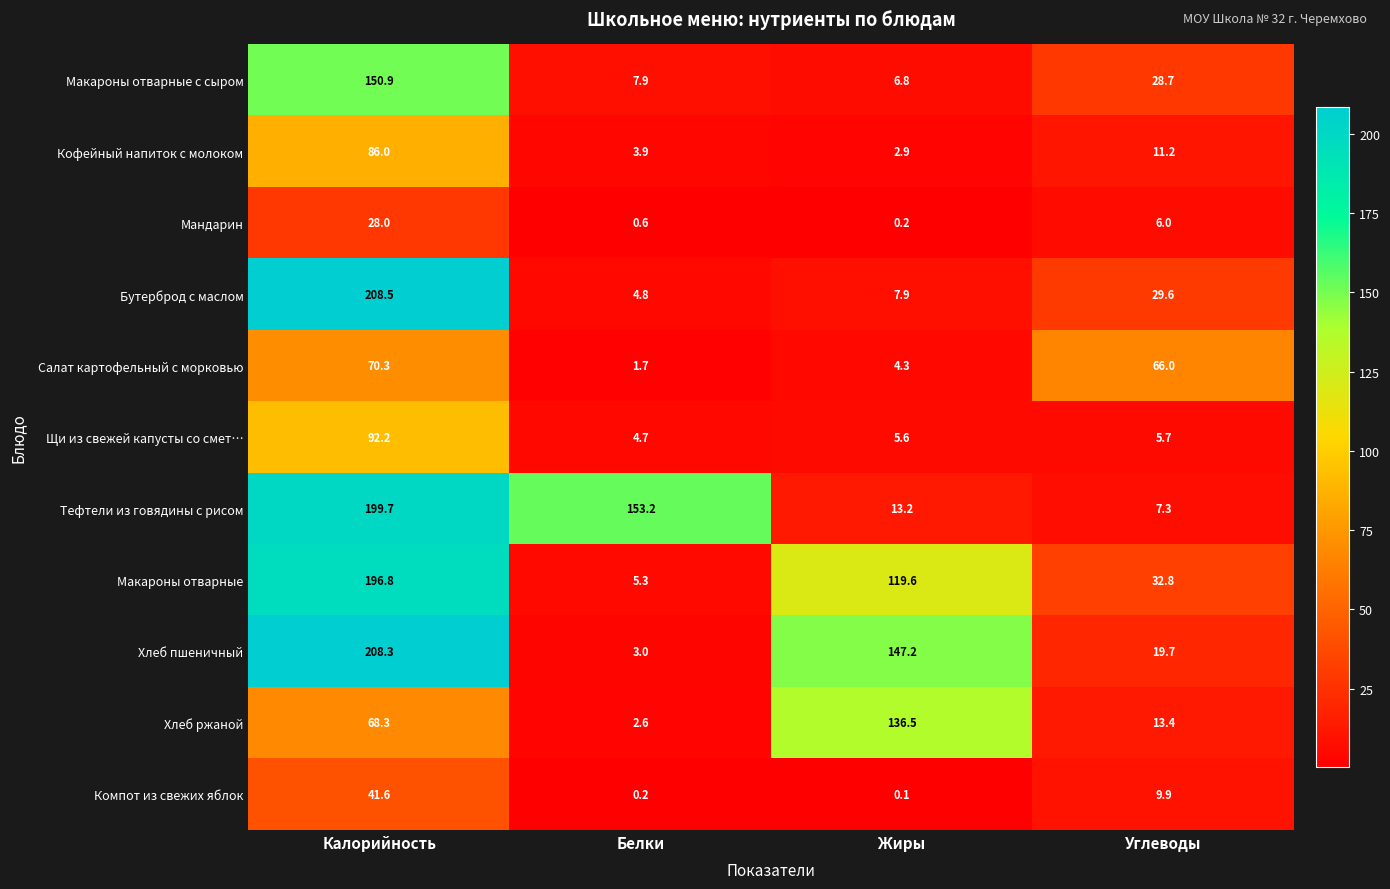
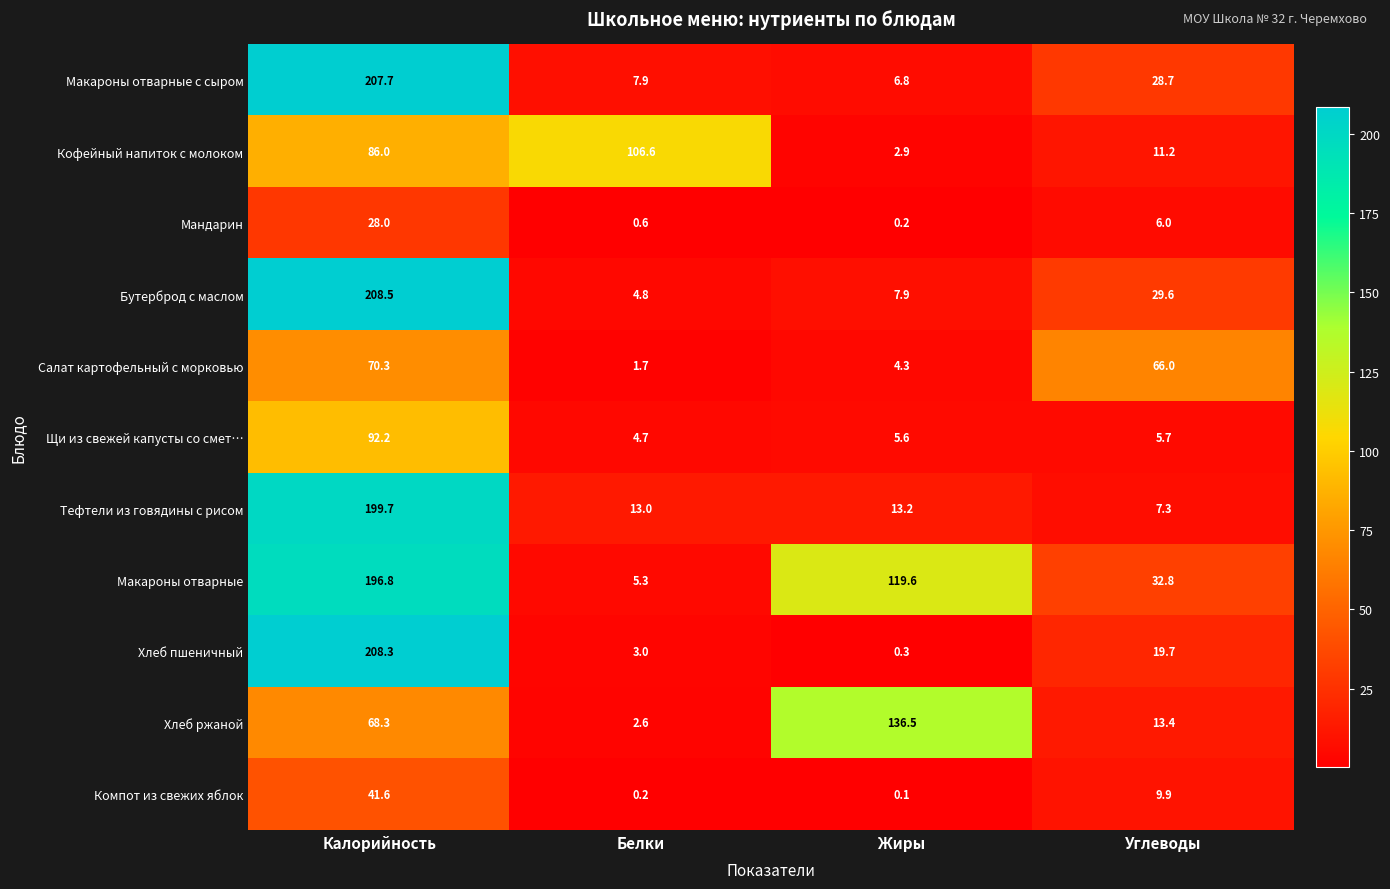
  {
    "Макароны отварные с сыром": {
-     "Калорийность": 150.9,
+     "Калорийность": 207.7,
      "Белки": 7.9,
      "Жиры": 6.8,
      "Углеводы": 28.7
    },
    "Кофейный напиток с молоком": {
      "Калорийность": 86.0,
-     "Белки": 3.9,
+     "Белки": 106.6,
      "Жиры": 2.9,
      "Углеводы": 11.2
    },
    "Мандарин": {
      "Калорийность": 28.0,
      "Белки": 0.6,
      "Жиры": 0.2,
      "Углеводы": 6.0
    },
    "Бутерброд с маслом": {
      "Калорийность": 208.5,
      "Белки": 4.8,
      "Жиры": 7.9,
      "Углеводы": 29.6
    },
    "Салат картофельный с морковью": {
      "Калорийность": 70.3,
      "Белки": 1.7,
      "Жиры": 4.3,
      "Углеводы": 66.0
    },
    "Щи из свежей капусты со смет…": {
      "Калорийность": 92.2,
      "Белки": 4.7,
      "Жиры": 5.6,
      "Углеводы": 5.7
    },
    "Тефтели из говядины с рисом": {
      "Калорийность": 199.7,
-     "Белки": 153.2,
+     "Белки": 13.0,
      "Жиры": 13.2,
      "Углеводы": 7.3
    },
    "Макароны отварные": {
      "Калорийность": 196.8,
      "Белки": 5.3,
      "Жиры": 119.6,
      "Углеводы": 32.8
    },
    "Хлеб пшеничный": {
      "Калорийность": 208.3,
      "Белки": 3.0,
-     "Жиры": 147.2,
+     "Жиры": 0.3,
      "Углеводы": 19.7
    },
    "Хлеб ржаной": {
      "Калорийность": 68.3,
      "Белки": 2.6,
      "Жиры": 136.5,
      "Углеводы": 13.4
    },
    "Компот из свежих яблок": {
      "Калорийность": 41.6,
      "Белки": 0.2,
      "Жиры": 0.1,
      "Углеводы": 9.9
    }
  }
